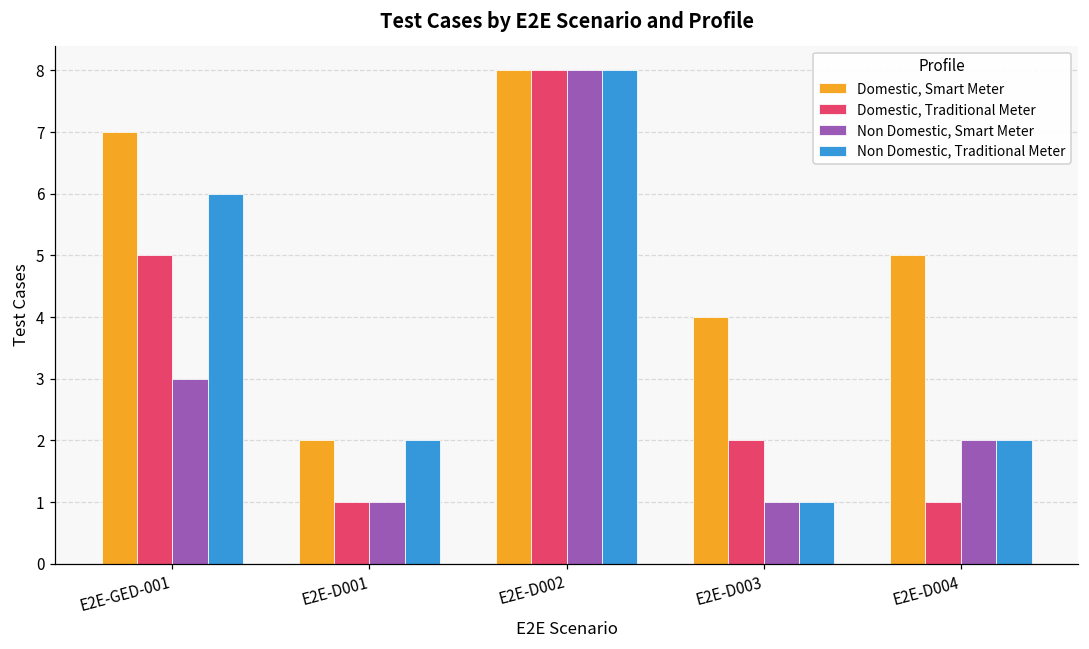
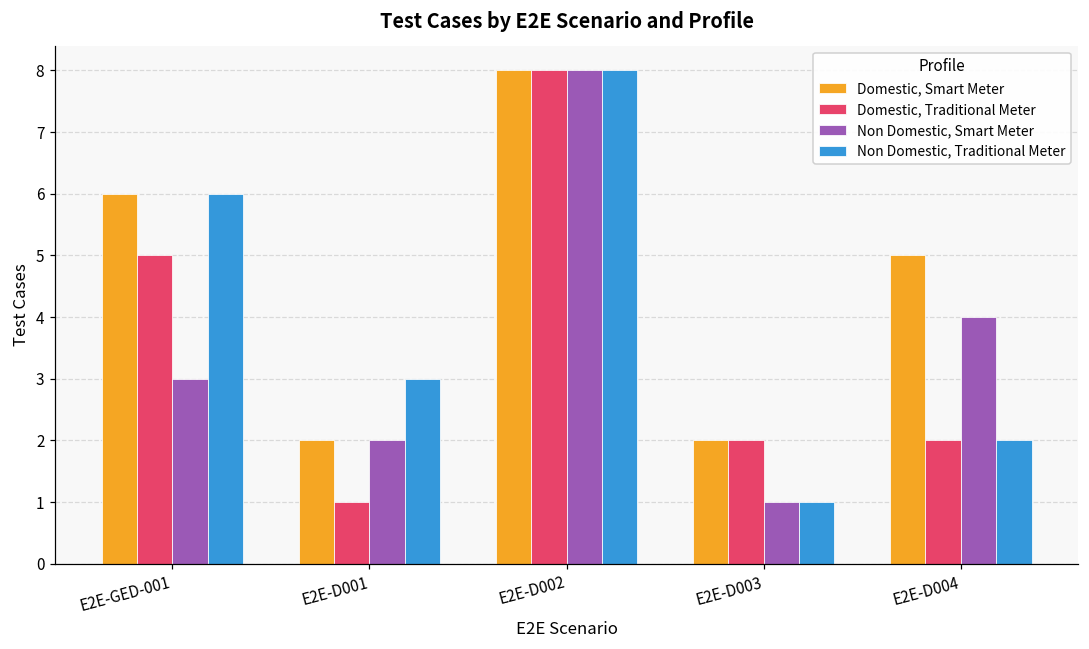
  {
    "Domestic, Smart Meter": {
-     "E2E-GED-001": 7,
+     "E2E-GED-001": 6,
      "E2E-D001": 2,
      "E2E-D002": 8,
-     "E2E-D003": 4,
+     "E2E-D003": 2,
      "E2E-D004": 5
    },
    "Domestic, Traditional Meter": {
      "E2E-GED-001": 5,
      "E2E-D001": 1,
      "E2E-D002": 8,
      "E2E-D003": 2,
-     "E2E-D004": 1
+     "E2E-D004": 2
    },
    "Non Domestic, Smart Meter": {
      "E2E-GED-001": 3,
-     "E2E-D001": 1,
+     "E2E-D001": 2,
      "E2E-D002": 8,
      "E2E-D003": 1,
-     "E2E-D004": 2
+     "E2E-D004": 4
    },
    "Non Domestic, Traditional Meter": {
      "E2E-GED-001": 6,
-     "E2E-D001": 2,
+     "E2E-D001": 3,
      "E2E-D002": 8,
      "E2E-D003": 1,
      "E2E-D004": 2
    }
  }
